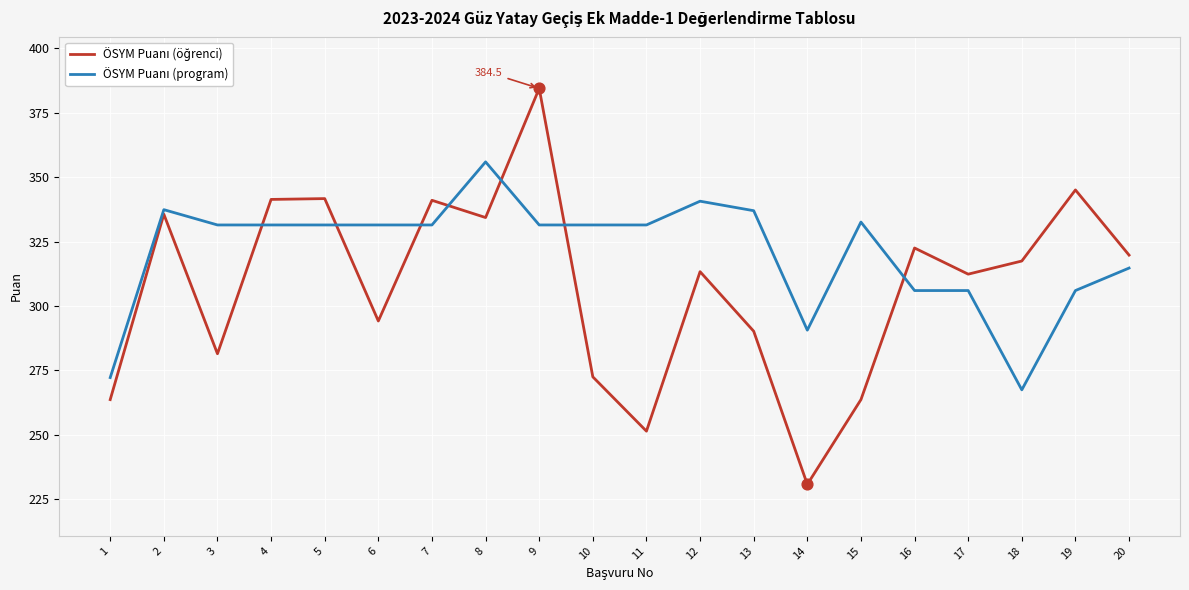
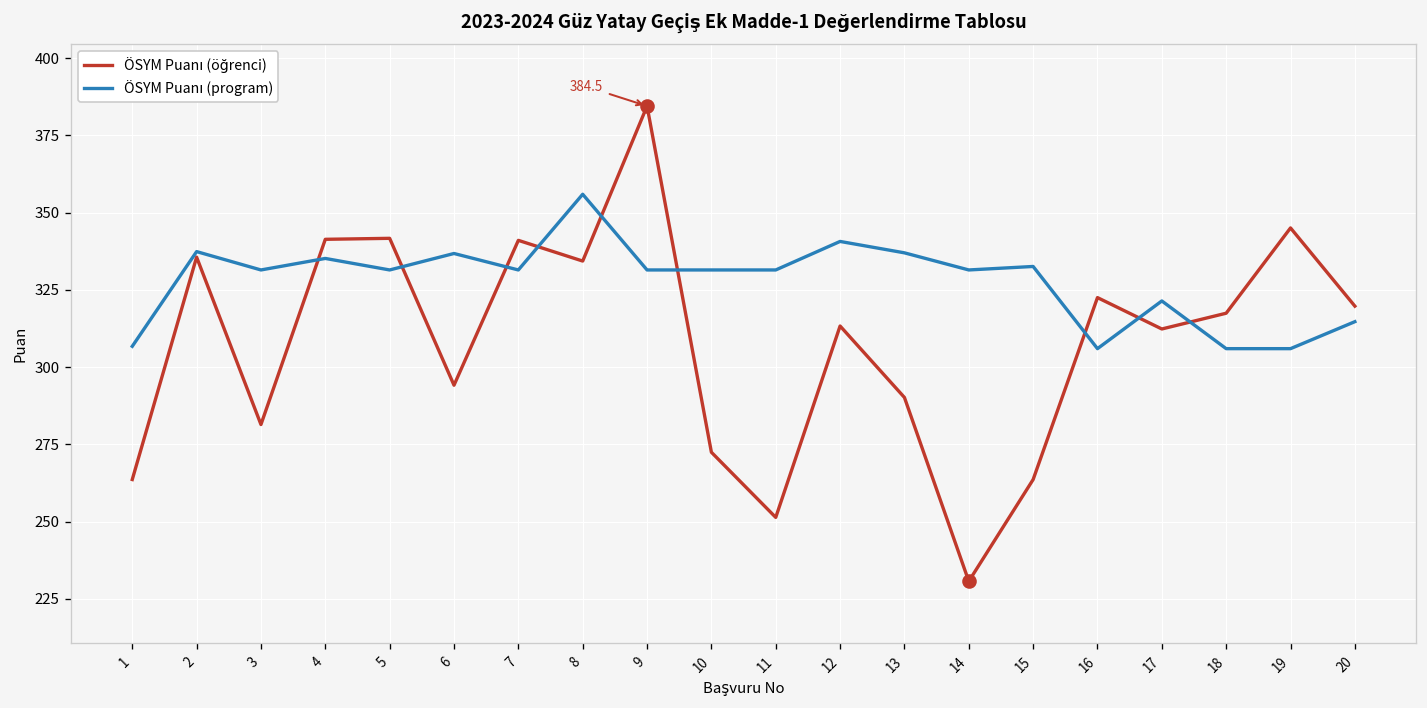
  {
    "ÖSYM Puanı (program)": {
-     "1": 272,
+     "1": 307,
      "2": 337,
      "3": 331,
-     "4": 331,
+     "4": 335,
      "5": 331,
-     "6": 331,
+     "6": 337,
      "7": 331,
      "8": 356,
      "9": 331,
      "10": 331,
      "11": 331,
      "12": 341,
      "13": 337,
-     "14": 291,
+     "14": 331,
      "15": 333,
      "16": 306,
-     "17": 306,
-     "18": 267,
+     "17": 321,
+     "18": 306,
      "19": 306,
      "20": 315
    }
  }
